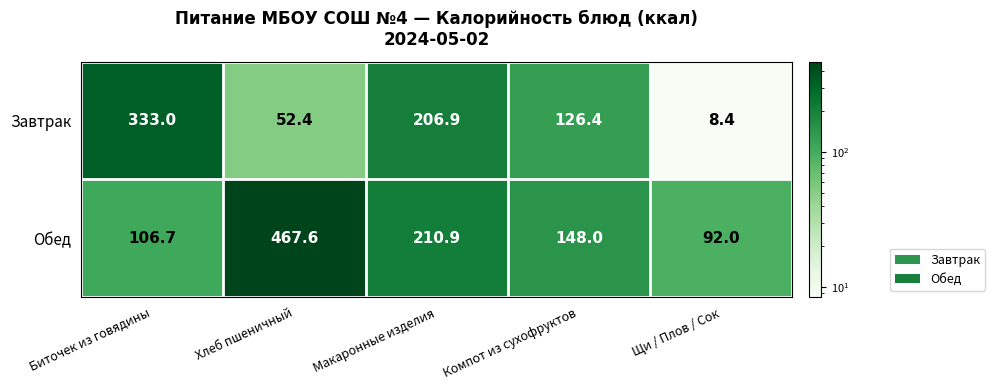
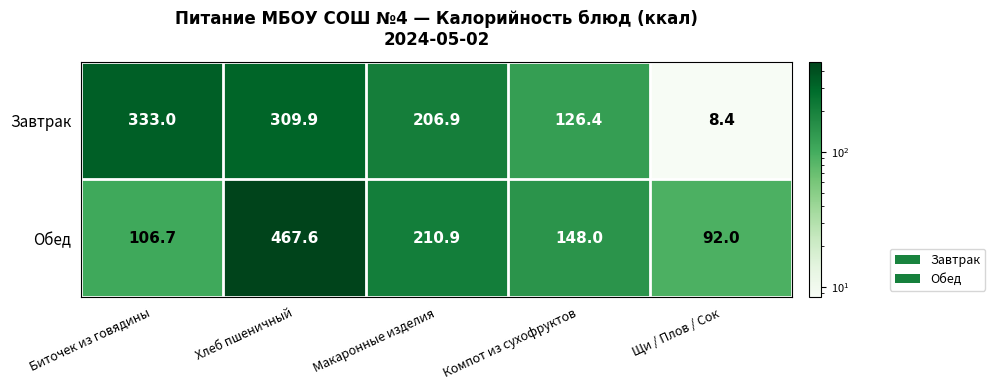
  {
    "Завтрак": {
      "Биточек из говядины": 333.0,
-     "Хлеб пшеничный": 52.4,
+     "Хлеб пшеничный": 309.9,
      "Макаронные изделия": 206.9,
      "Компот из сухофруктов": 126.4,
      "Щи / Плов / Сок": 8.4
    },
    "Обед": {
      "Биточек из говядины": 106.7,
      "Хлеб пшеничный": 467.6,
      "Макаронные изделия": 210.9,
      "Компот из сухофруктов": 148.0,
      "Щи / Плов / Сок": 92.0
    }
  }
